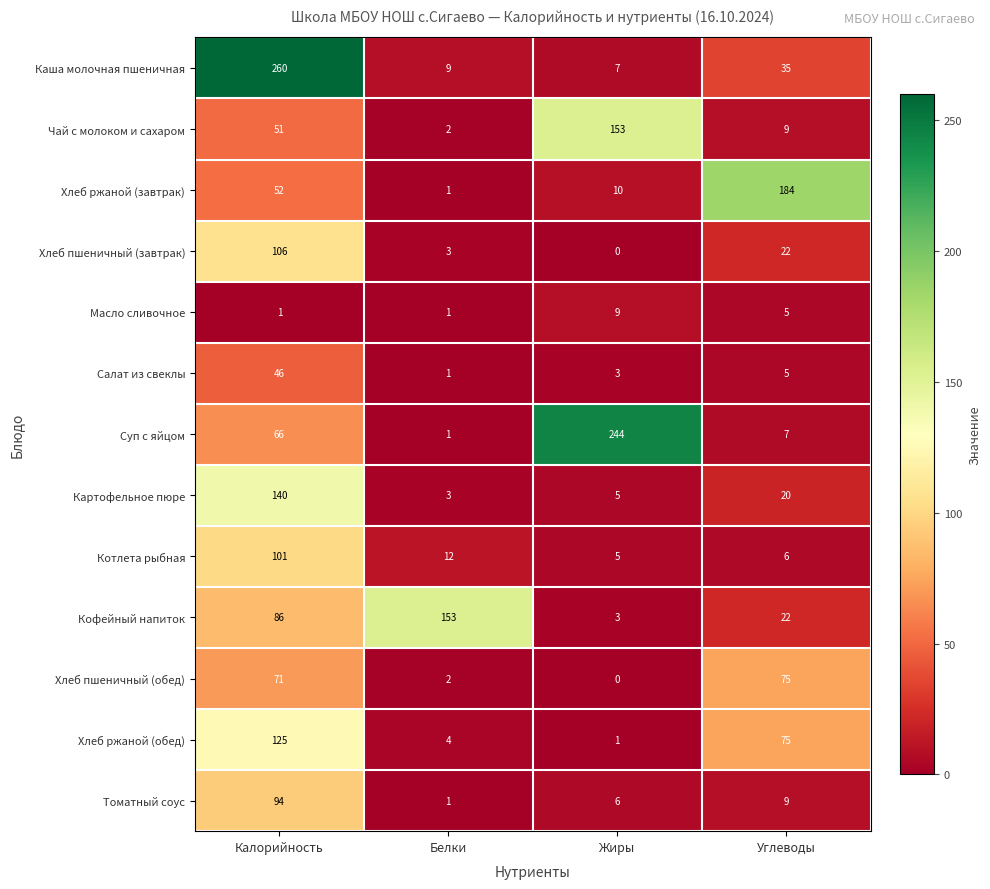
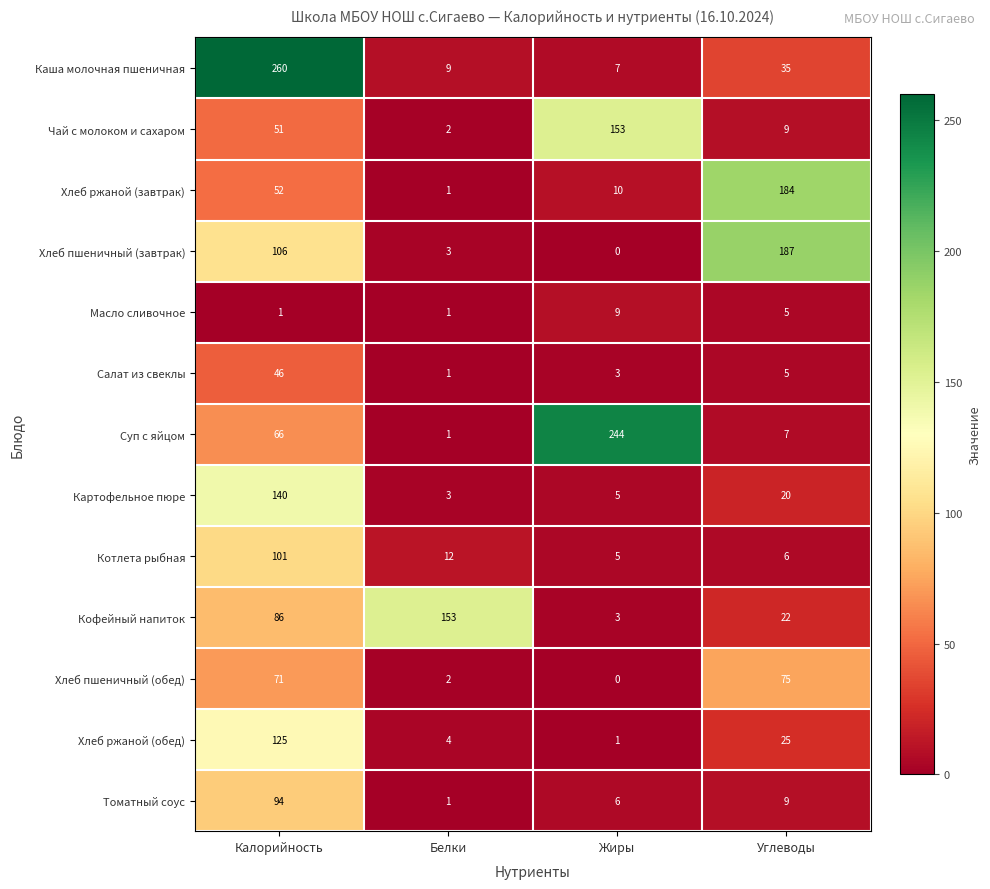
  {
    "Каша молочная пшеничная": {
      "Калорийность": 260,
      "Белки": 9,
      "Жиры": 7,
      "Углеводы": 35
    },
    "Чай с молоком и сахаром": {
      "Калорийность": 51,
      "Белки": 2,
      "Жиры": 153,
      "Углеводы": 9
    },
    "Хлеб ржаной (завтрак)": {
      "Калорийность": 52,
      "Белки": 1,
      "Жиры": 10,
      "Углеводы": 184
    },
    "Хлеб пшеничный (завтрак)": {
      "Калорийность": 106,
      "Белки": 3,
      "Жиры": 0,
-     "Углеводы": 22
+     "Углеводы": 187
    },
    "Масло сливочное": {
      "Калорийность": 1,
      "Белки": 1,
      "Жиры": 9,
      "Углеводы": 5
    },
    "Салат из свеклы": {
      "Калорийность": 46,
      "Белки": 1,
      "Жиры": 3,
      "Углеводы": 5
    },
    "Суп с яйцом": {
      "Калорийность": 66,
      "Белки": 1,
      "Жиры": 244,
      "Углеводы": 7
    },
    "Картофельное пюре": {
      "Калорийность": 140,
      "Белки": 3,
      "Жиры": 5,
      "Углеводы": 20
    },
    "Котлета рыбная": {
      "Калорийность": 101,
      "Белки": 12,
      "Жиры": 5,
      "Углеводы": 6
    },
    "Кофейный напиток": {
      "Калорийность": 86,
      "Белки": 153,
      "Жиры": 3,
      "Углеводы": 22
    },
    "Хлеб пшеничный (обед)": {
      "Калорийность": 71,
      "Белки": 2,
      "Жиры": 0,
      "Углеводы": 75
    },
    "Хлеб ржаной (обед)": {
      "Калорийность": 125,
      "Белки": 4,
      "Жиры": 1,
-     "Углеводы": 75
+     "Углеводы": 25
    },
    "Томатный соус": {
      "Калорийность": 94,
      "Белки": 1,
      "Жиры": 6,
      "Углеводы": 9
    }
  }
